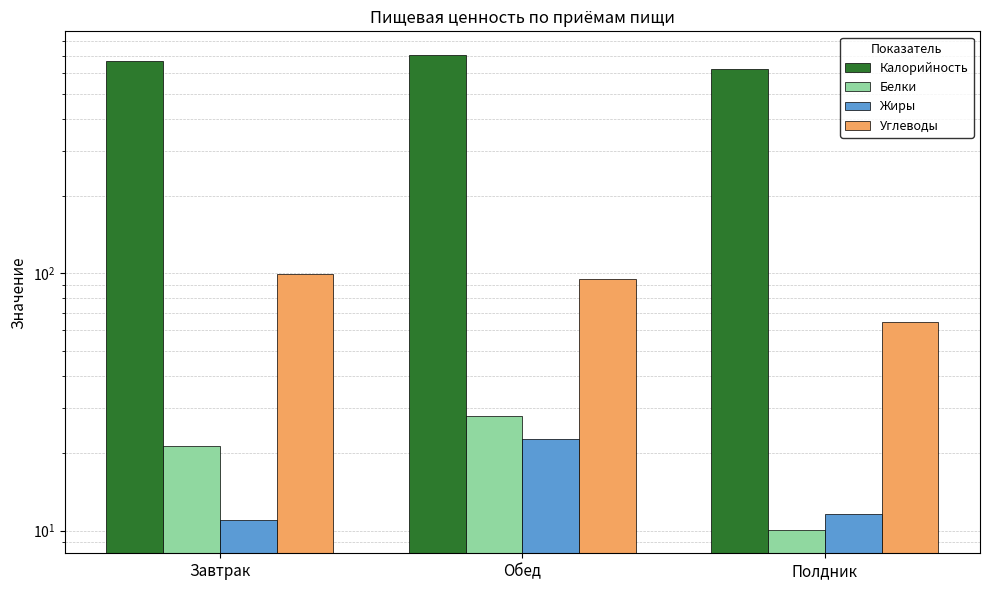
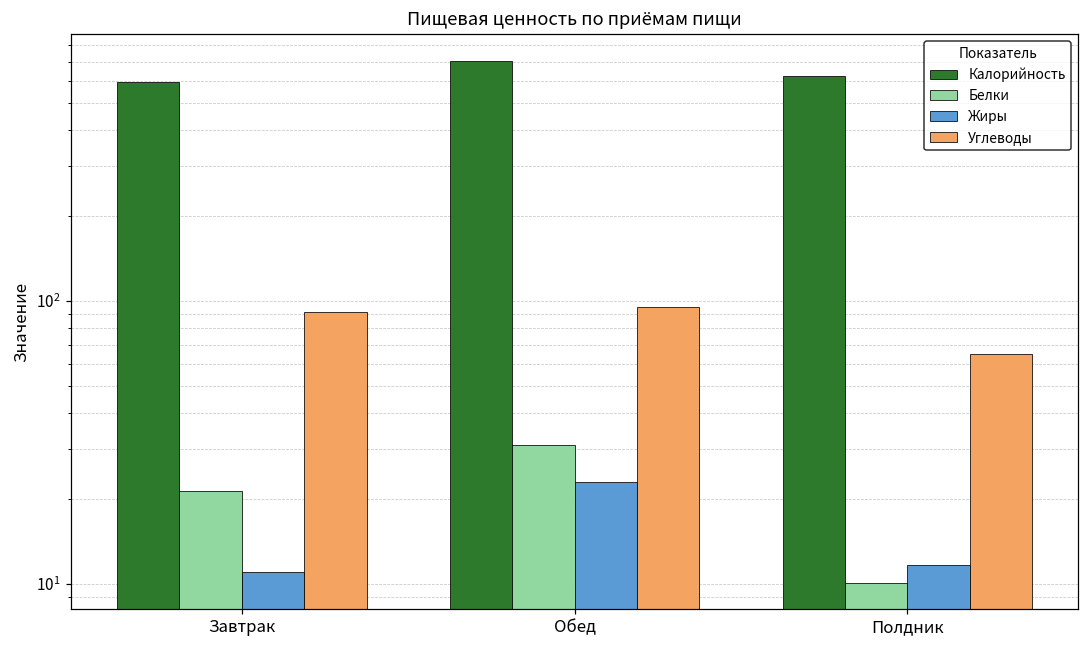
  {
    "Калорийность": {
-     "Завтрак": 670,
+     "Завтрак": 590,
      "Обед": 710,
      "Полдник": 620
    },
    "Белки": {
      "Завтрак": 21,
-     "Обед": 28,
+     "Обед": 31,
      "Полдник": 10
    },
    "Жиры": {
      "Завтрак": 11,
      "Обед": 23,
      "Полдник": 12
    },
    "Углеводы": {
-     "Завтрак": 100,
+     "Завтрак": 91,
      "Обед": 95,
      "Полдник": 65
    }
  }
